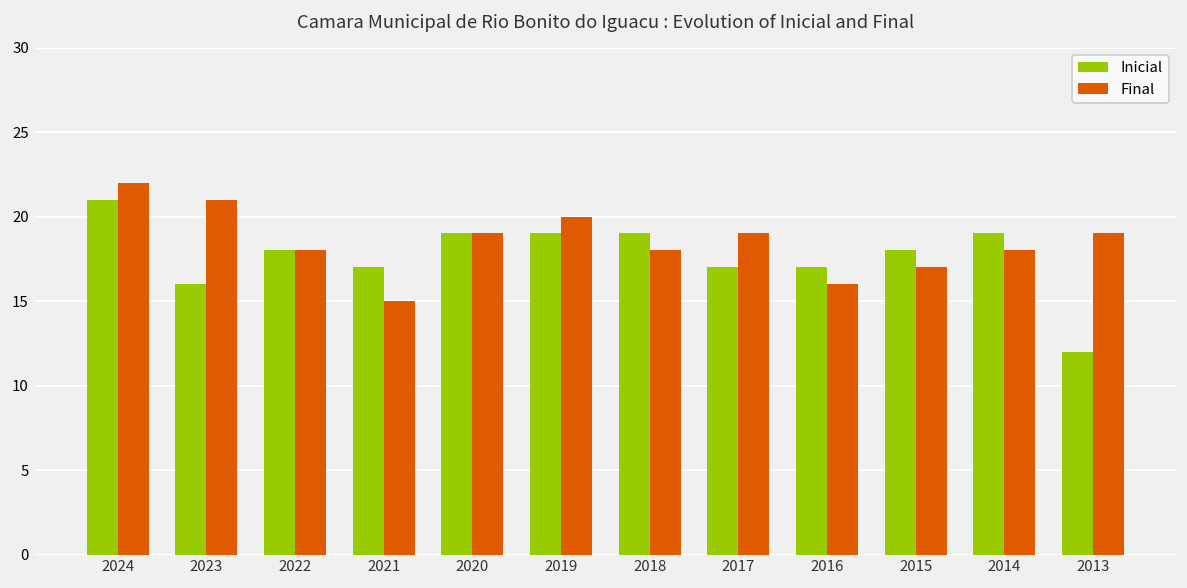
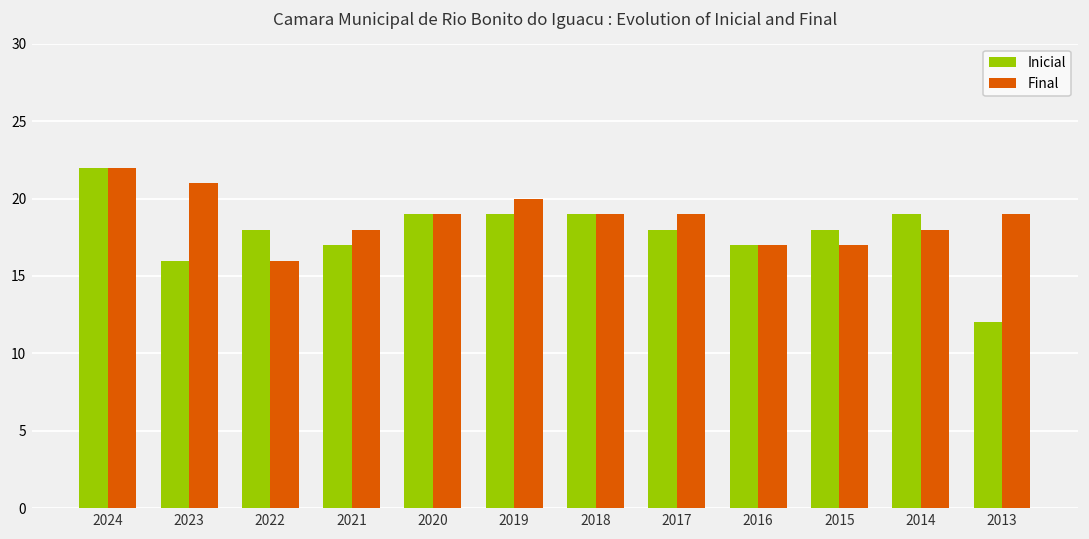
  {
    "Inicial": {
-     "2024": 21,
+     "2024": 22,
      "2023": 16,
      "2022": 18,
      "2021": 17,
      "2020": 19,
      "2019": 19,
      "2018": 19,
-     "2017": 17,
+     "2017": 18,
      "2016": 17,
      "2015": 18,
      "2014": 19,
      "2013": 12
    },
    "Final": {
      "2024": 22,
      "2023": 21,
-     "2022": 18,
-     "2021": 15,
+     "2022": 16,
+     "2021": 18,
      "2020": 19,
      "2019": 20,
-     "2018": 18,
+     "2018": 19,
      "2017": 19,
-     "2016": 16,
+     "2016": 17,
      "2015": 17,
      "2014": 18,
      "2013": 19
    }
  }
